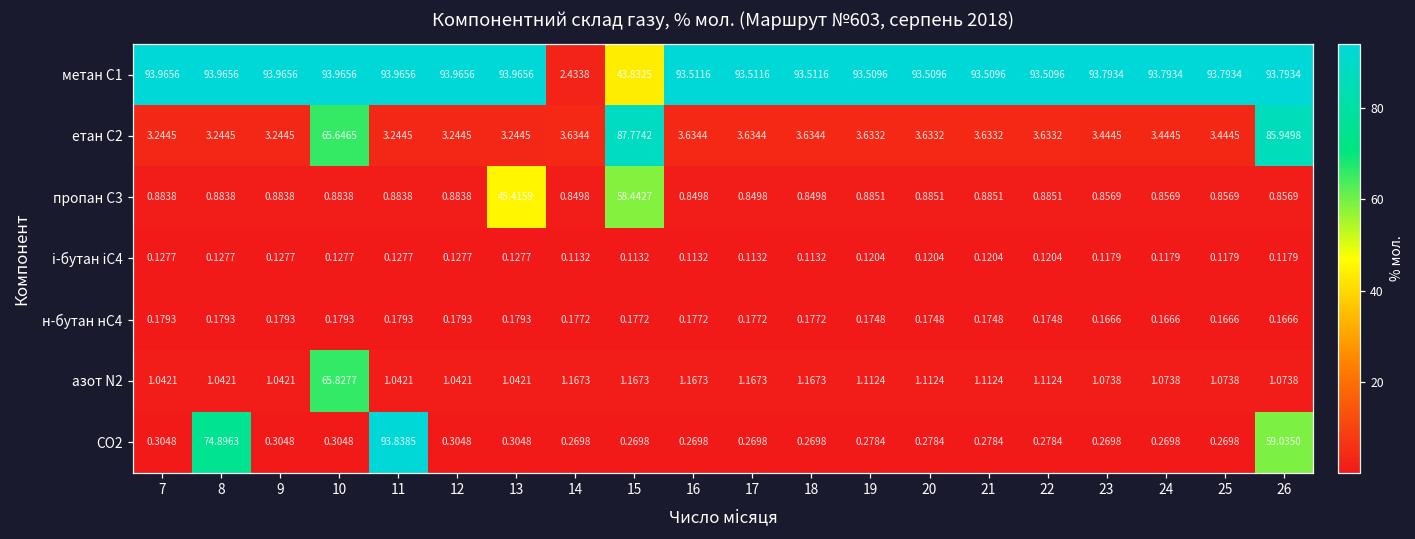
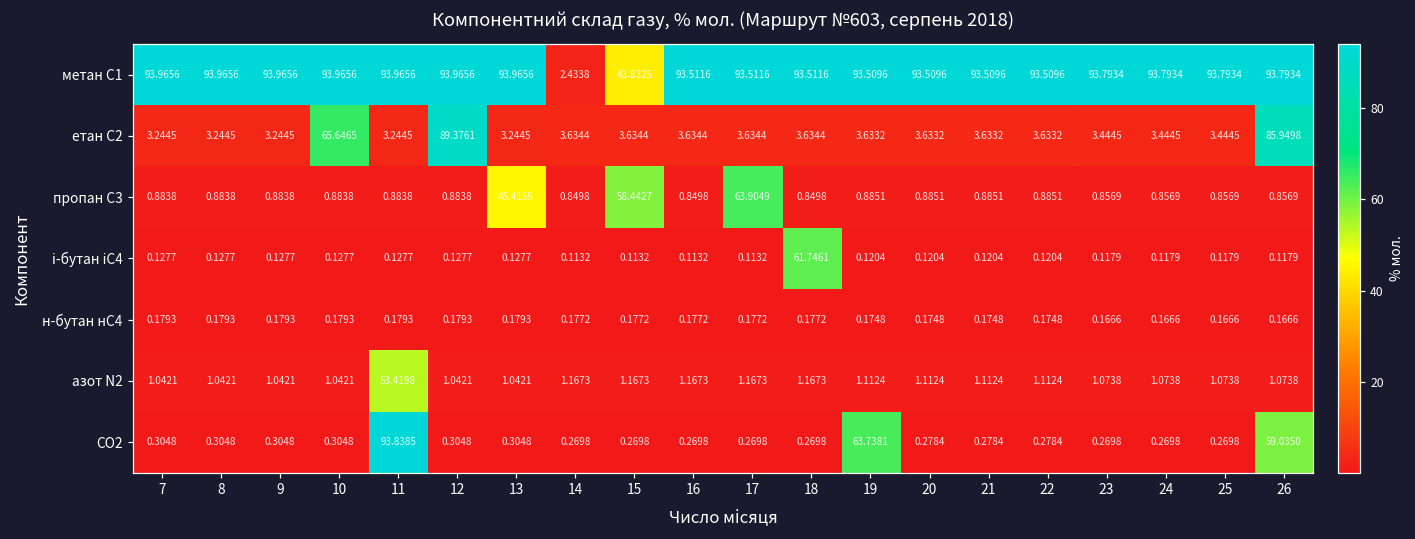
  {
    "метан С1": {
      "7": 93.9656,
      "8": 93.9656,
      "9": 93.9656,
      "10": 93.9656,
      "11": 93.9656,
      "12": 93.9656,
      "13": 93.9656,
      "14": 2.4338,
      "15": 43.8325,
      "16": 93.5116,
      "17": 93.5116,
      "18": 93.5116,
      "19": 93.5096,
      "20": 93.5096,
      "21": 93.5096,
      "22": 93.5096,
      "23": 93.7934,
      "24": 93.7934,
      "25": 93.7934,
      "26": 93.7934
    },
    "етан С2": {
      "7": 3.2445,
      "8": 3.2445,
      "9": 3.2445,
      "10": 65.6465,
      "11": 3.2445,
-     "12": 3.2445,
+     "12": 89.3761,
      "13": 3.2445,
      "14": 3.6344,
-     "15": 87.7742,
+     "15": 3.6344,
      "16": 3.6344,
      "17": 3.6344,
      "18": 3.6344,
      "19": 3.6332,
      "20": 3.6332,
      "21": 3.6332,
      "22": 3.6332,
      "23": 3.4445,
      "24": 3.4445,
      "25": 3.4445,
      "26": 85.9498
    },
    "пропан С3": {
      "7": 0.8838,
      "8": 0.8838,
      "9": 0.8838,
      "10": 0.8838,
      "11": 0.8838,
      "12": 0.8838,
      "13": 45.4159,
      "14": 0.8498,
      "15": 58.4427,
      "16": 0.8498,
-     "17": 0.8498,
+     "17": 63.9049,
      "18": 0.8498,
      "19": 0.8851,
      "20": 0.8851,
      "21": 0.8851,
      "22": 0.8851,
      "23": 0.8569,
      "24": 0.8569,
      "25": 0.8569,
      "26": 0.8569
    },
    "і-бутан іС4": {
      "7": 0.1277,
      "8": 0.1277,
      "9": 0.1277,
      "10": 0.1277,
      "11": 0.1277,
      "12": 0.1277,
      "13": 0.1277,
      "14": 0.1132,
      "15": 0.1132,
      "16": 0.1132,
      "17": 0.1132,
-     "18": 0.1132,
+     "18": 61.7461,
      "19": 0.1204,
      "20": 0.1204,
      "21": 0.1204,
      "22": 0.1204,
      "23": 0.1179,
      "24": 0.1179,
      "25": 0.1179,
      "26": 0.1179
    },
    "н-бутан нС4": {
      "7": 0.1793,
      "8": 0.1793,
      "9": 0.1793,
      "10": 0.1793,
      "11": 0.1793,
      "12": 0.1793,
      "13": 0.1793,
      "14": 0.1772,
      "15": 0.1772,
      "16": 0.1772,
      "17": 0.1772,
      "18": 0.1772,
      "19": 0.1748,
      "20": 0.1748,
      "21": 0.1748,
      "22": 0.1748,
      "23": 0.1666,
      "24": 0.1666,
      "25": 0.1666,
      "26": 0.1666
    },
    "азот N2": {
      "7": 1.0421,
      "8": 1.0421,
      "9": 1.0421,
-     "10": 65.8277,
-     "11": 1.0421,
+     "10": 1.0421,
+     "11": 53.4198,
      "12": 1.0421,
      "13": 1.0421,
      "14": 1.1673,
      "15": 1.1673,
      "16": 1.1673,
      "17": 1.1673,
      "18": 1.1673,
      "19": 1.1124,
      "20": 1.1124,
      "21": 1.1124,
      "22": 1.1124,
      "23": 1.0738,
      "24": 1.0738,
      "25": 1.0738,
      "26": 1.0738
    },
    "CO2": {
      "7": 0.3048,
-     "8": 74.8963,
+     "8": 0.3048,
      "9": 0.3048,
      "10": 0.3048,
      "11": 93.8385,
      "12": 0.3048,
      "13": 0.3048,
      "14": 0.2698,
      "15": 0.2698,
      "16": 0.2698,
      "17": 0.2698,
      "18": 0.2698,
-     "19": 0.2784,
+     "19": 63.7381,
      "20": 0.2784,
      "21": 0.2784,
      "22": 0.2784,
      "23": 0.2698,
      "24": 0.2698,
      "25": 0.2698,
      "26": 59.0350
    }
  }
